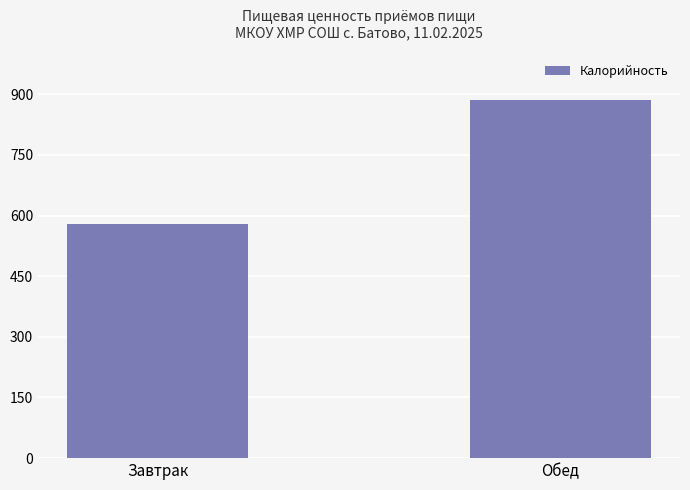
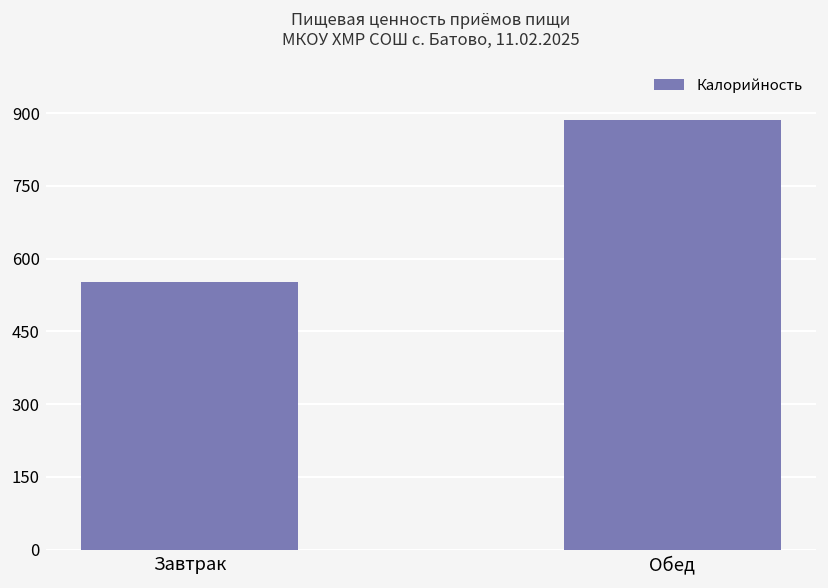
  {
-   "Завтрак": 580,
+   "Завтрак": 550,
    "Обед": 890
  }
